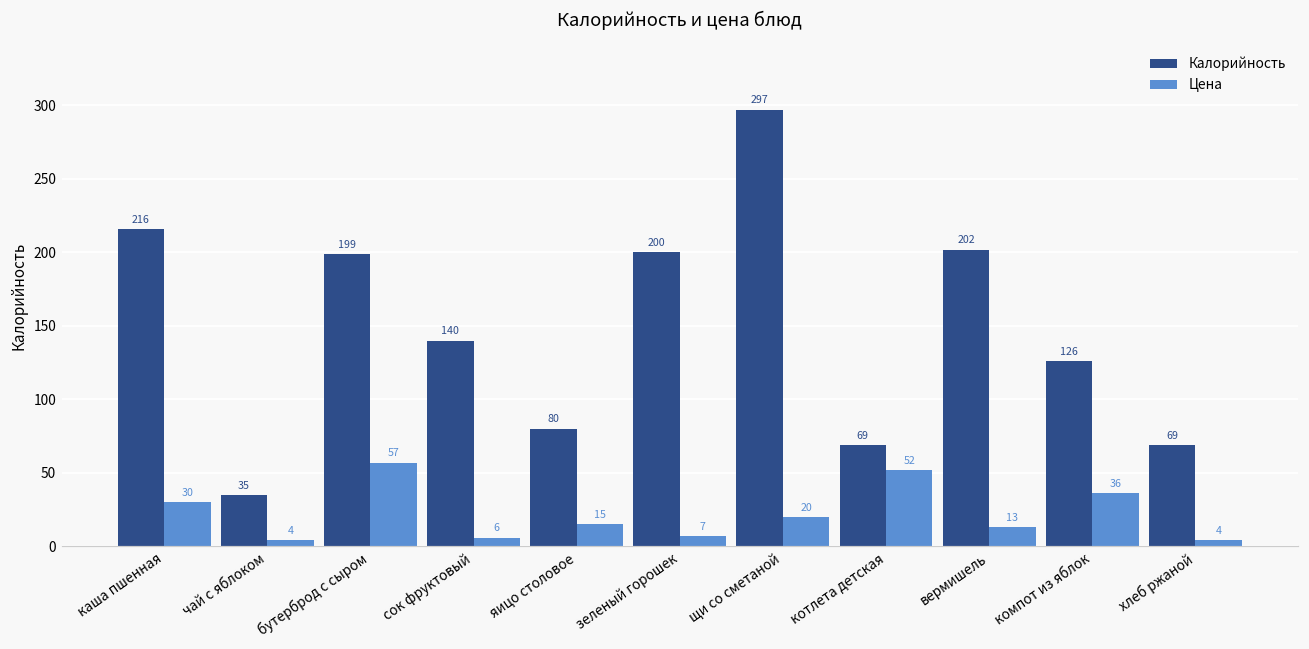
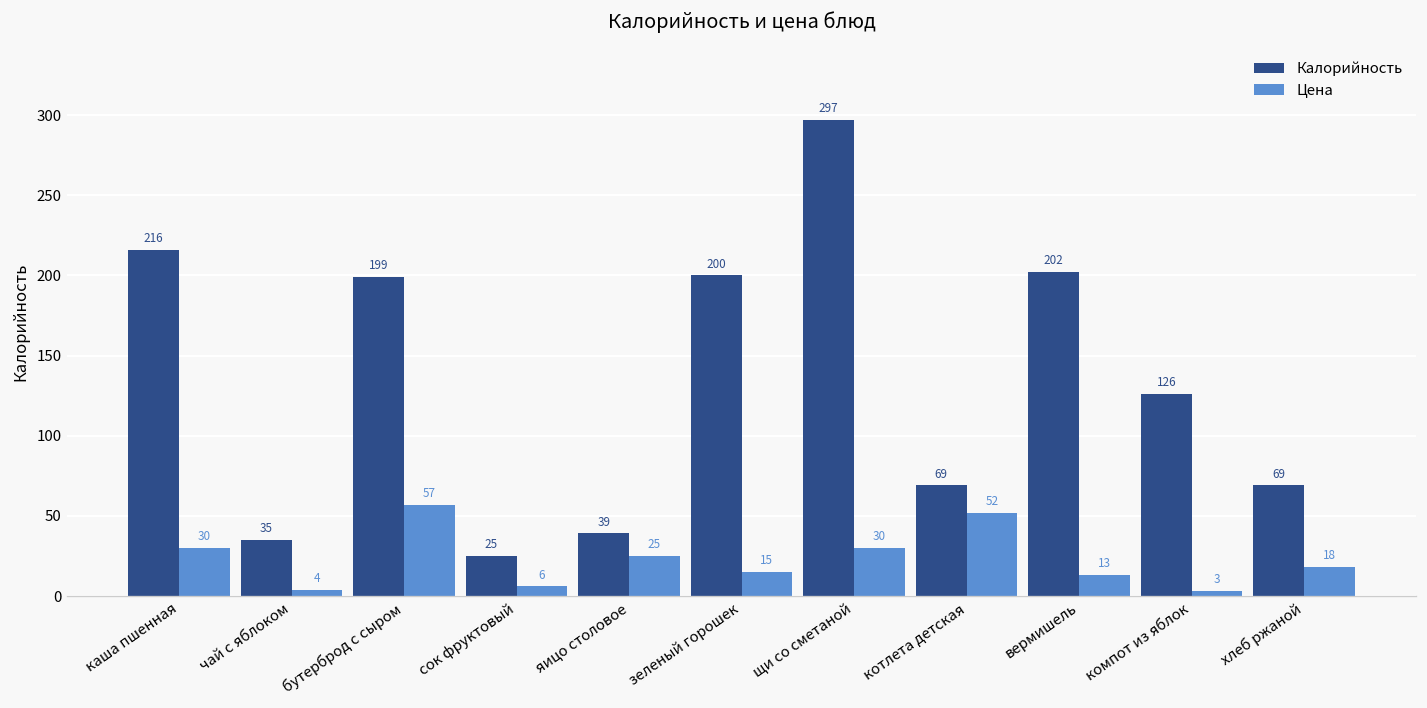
  {
    "Калорийность": {
      "каша пшенная": 216,
      "чай с яблоком": 35,
      "бутерброд с сыром": 199,
-     "сок фруктовый": 140,
-     "яицо столовое": 80,
+     "сок фруктовый": 25,
+     "яицо столовое": 39,
      "зеленый горошек": 200,
      "щи со сметаной": 297,
      "котлета детская": 69,
      "вермишель": 202,
      "компот из яблок": 126,
      "хлеб ржаной": 69
    },
    "Цена": {
      "каша пшенная": 30,
      "чай с яблоком": 4,
      "бутерброд с сыром": 57,
      "сок фруктовый": 6,
-     "яицо столовое": 15,
-     "зеленый горошек": 7,
-     "щи со сметаной": 20,
+     "яицо столовое": 25,
+     "зеленый горошек": 15,
+     "щи со сметаной": 30,
      "котлета детская": 52,
      "вермишель": 13,
-     "компот из яблок": 36,
-     "хлеб ржаной": 4
+     "компот из яблок": 3,
+     "хлеб ржаной": 18
    }
  }
